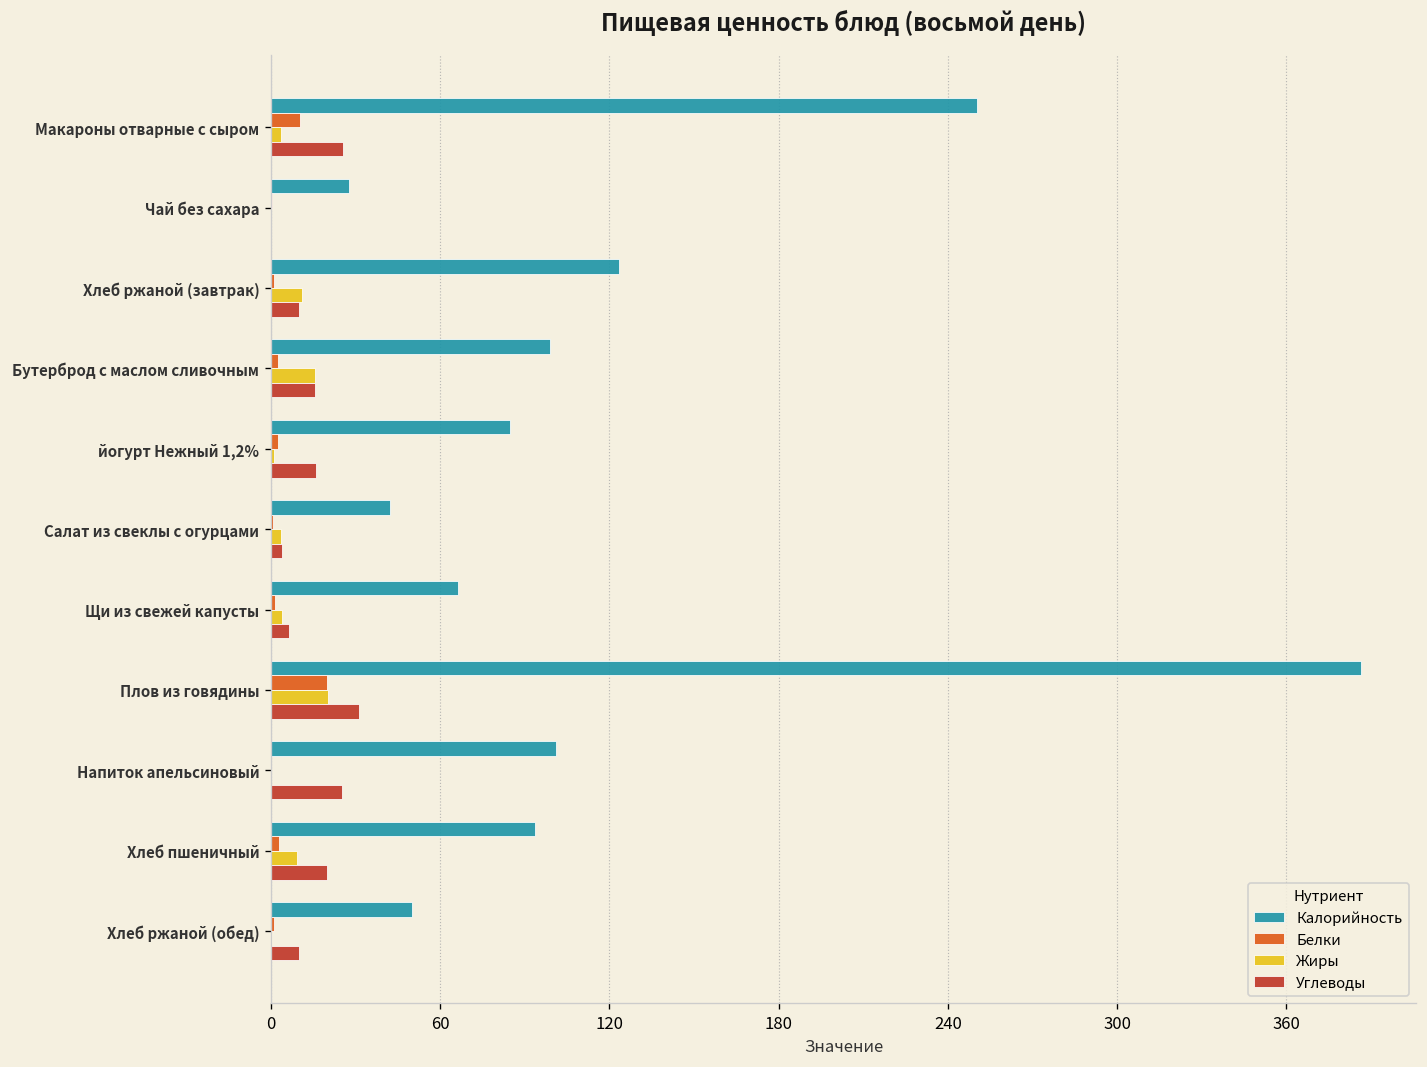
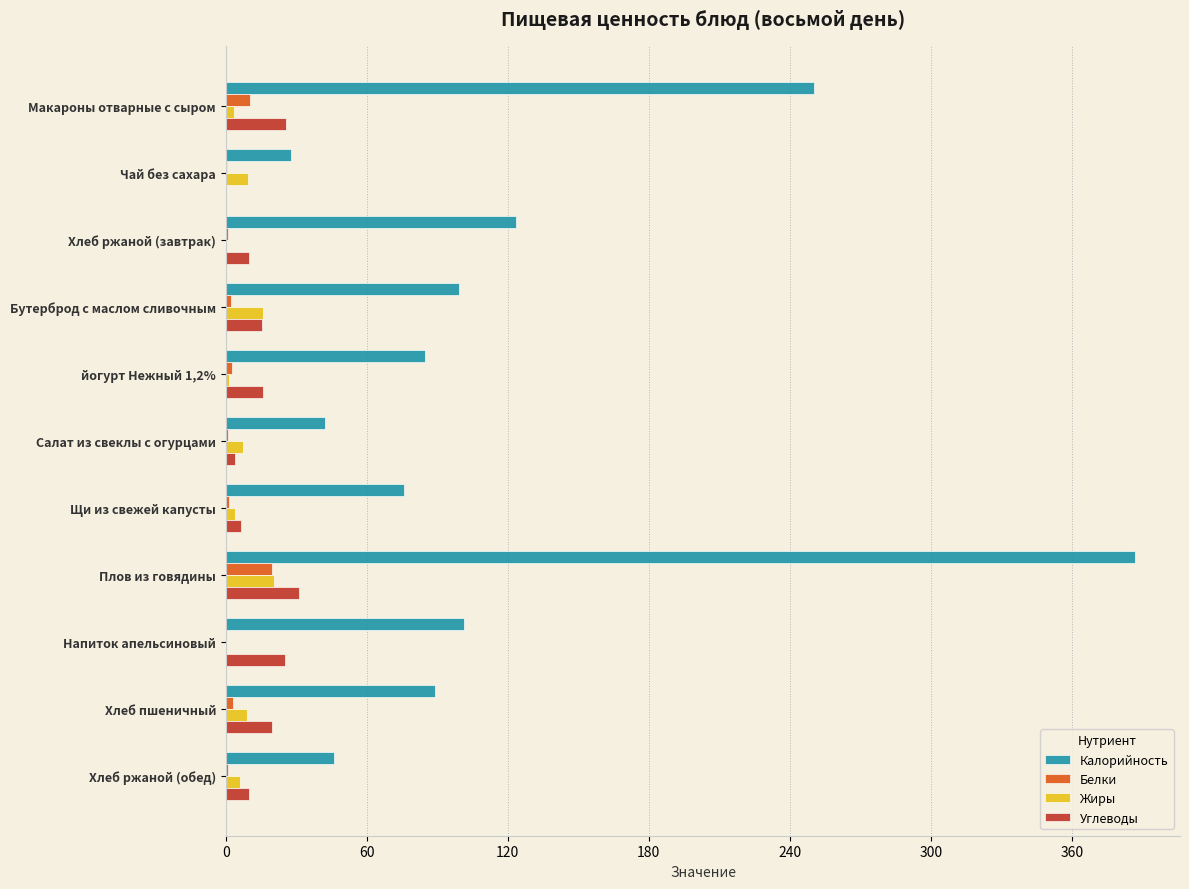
  {
    "Калорийность": {
      "Макароны отварные с сыром": 250,
      "Чай без сахара": 28,
      "Хлеб ржаной (завтрак)": 123,
      "Бутерброд с маслом сливочным": 99,
      "йогурт Нежный 1,2%": 85,
      "Салат из свеклы с огурцами": 42,
-     "Щи из свежей капусты": 66,
+     "Щи из свежей капусты": 76,
      "Плов из говядины": 387,
      "Напиток апельсиновый": 101,
-     "Хлеб пшеничный": 94,
-     "Хлеб ржаной (обед)": 50
+     "Хлеб пшеничный": 89,
+     "Хлеб ржаной (обед)": 46
    },
    "Жиры": {
      "Макароны отварные с сыром": 4,
-     "Чай без сахара": 0,
-     "Хлеб ржаной (завтрак)": 11,
+     "Чай без сахара": 10,
+     "Хлеб ржаной (завтрак)": 0,
      "Бутерброд с маслом сливочным": 16,
      "йогурт Нежный 1,2%": 1,
-     "Салат из свеклы с огурцами": 4,
+     "Салат из свеклы с огурцами": 7,
      "Щи из свежей капусты": 4,
      "Плов из говядины": 20,
      "Напиток апельсиновый": 0,
      "Хлеб пшеничный": 9,
-     "Хлеб ржаной (обед)": 0
+     "Хлеб ржаной (обед)": 6
    }
  }
